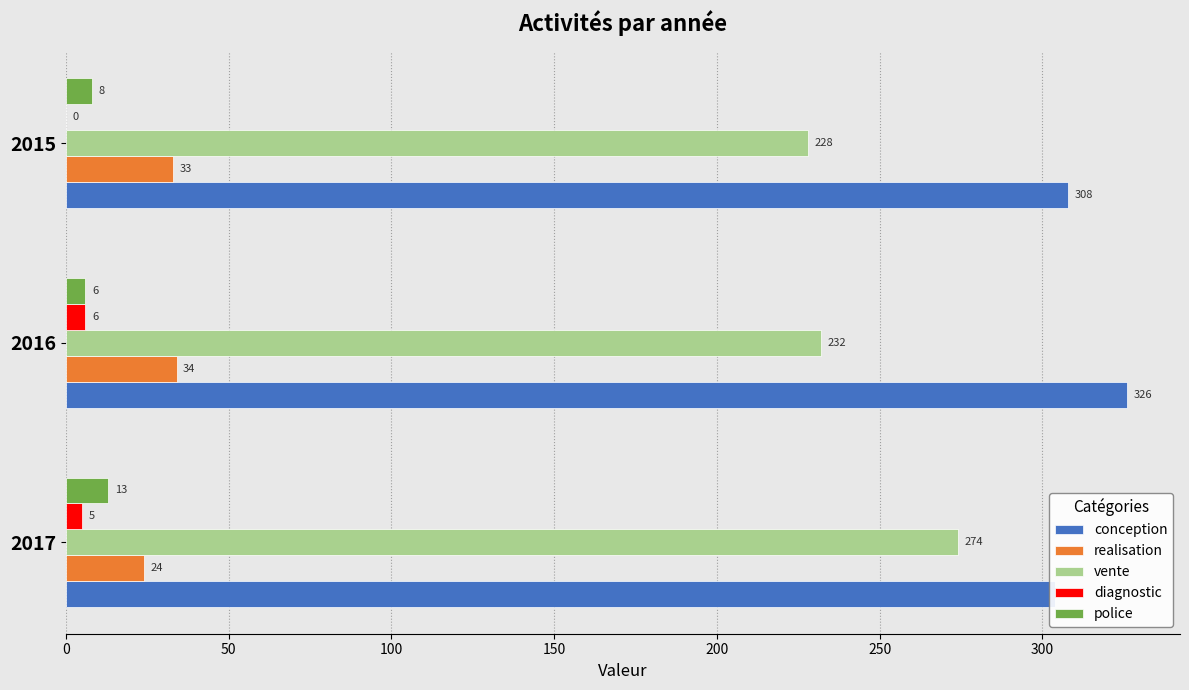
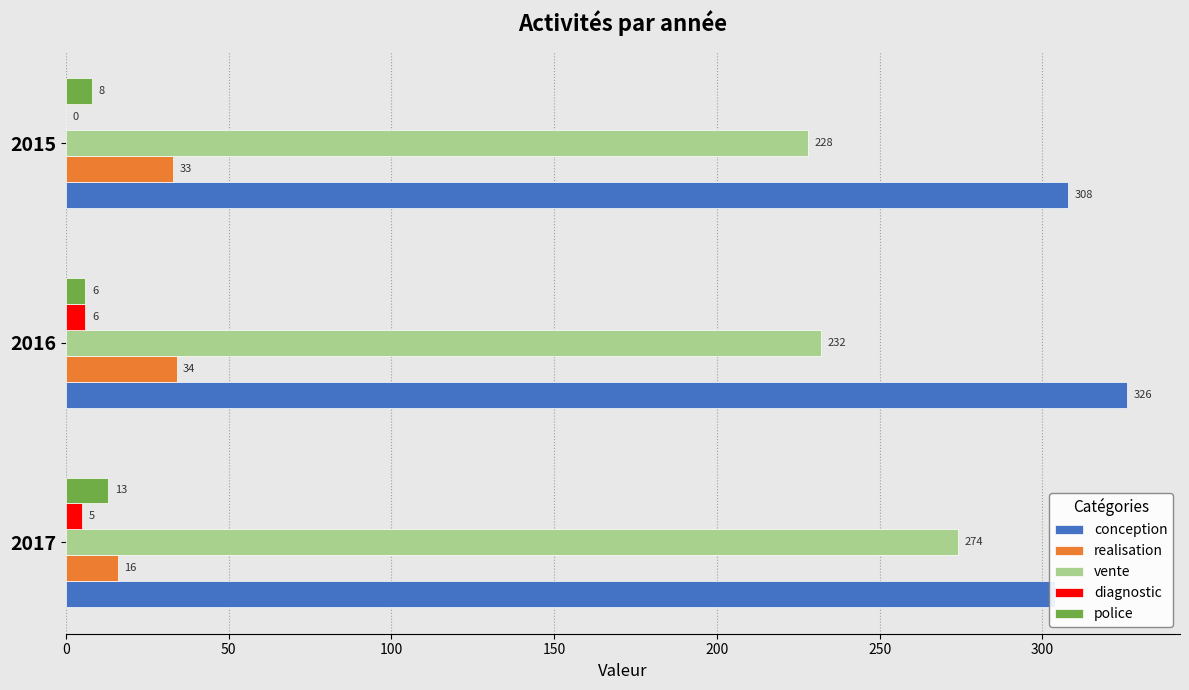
  {
    "conception": {
      "2015": 308,
      "2016": 326
    },
    "realisation": {
      "2015": 33,
      "2016": 34,
-     "2017": 24
+     "2017": 16
    },
    "vente": {
      "2015": 228,
      "2016": 232,
      "2017": 274
    },
    "diagnostic": {
      "2015": 0,
      "2016": 6,
      "2017": 5
    },
    "police": {
      "2015": 8,
      "2016": 6,
      "2017": 13
    }
  }
